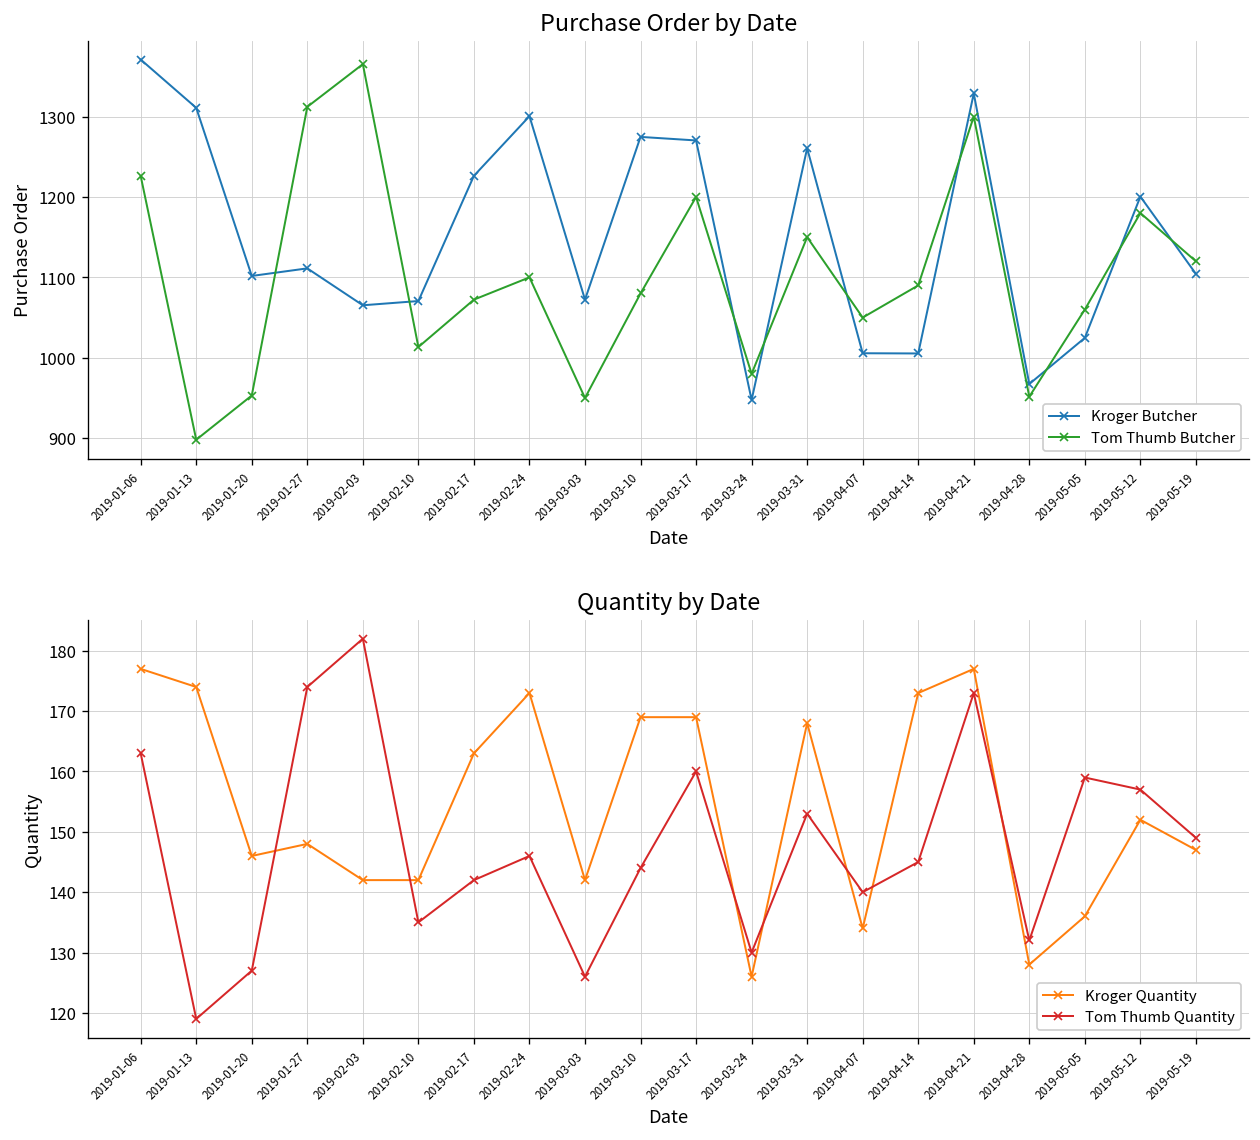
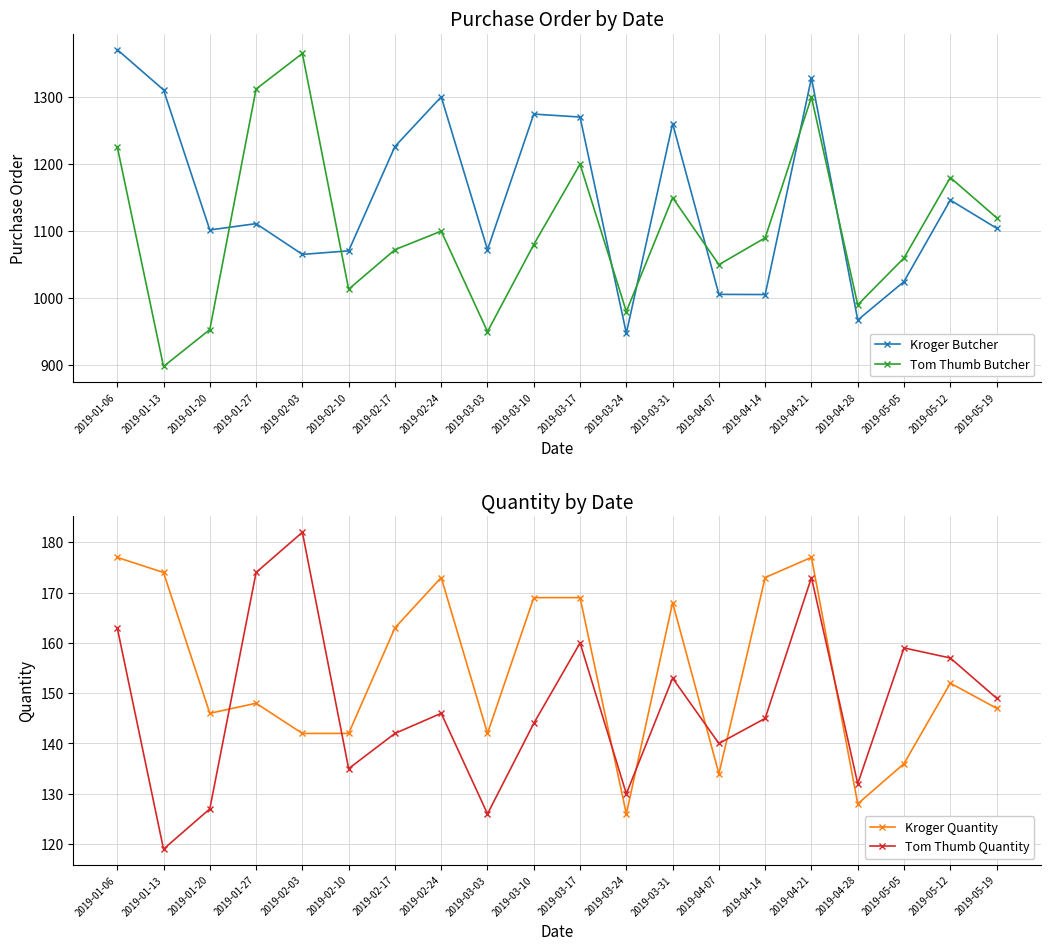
  {
    "Purchase Order by Date": {
      "Kroger Butcher": {
        "2019-01-06": 1370,
        "2019-01-13": 1310,
        "2019-01-20": 1100,
        "2019-01-27": 1110,
        "2019-02-03": 1070,
        "2019-02-10": 1070,
        "2019-02-17": 1230,
        "2019-02-24": 1300,
        "2019-03-03": 1070,
        "2019-03-10": 1270,
        "2019-03-17": 1270,
        "2019-03-24": 950,
        "2019-03-31": 1260,
        "2019-04-07": 1010,
        "2019-04-14": 1010,
        "2019-04-21": 1330,
        "2019-04-28": 970,
        "2019-05-05": 1020,
-       "2019-05-12": 1200,
+       "2019-05-12": 1150,
        "2019-05-19": 1100
      },
      "Tom Thumb Butcher": {
        "2019-01-06": 1230,
        "2019-01-13": 900,
        "2019-01-20": 950,
        "2019-01-27": 1310,
        "2019-02-03": 1370,
        "2019-02-10": 1010,
        "2019-02-17": 1070,
        "2019-02-24": 1100,
        "2019-03-03": 950,
        "2019-03-10": 1080,
        "2019-03-17": 1200,
        "2019-03-24": 980,
        "2019-03-31": 1150,
        "2019-04-07": 1050,
        "2019-04-14": 1090,
        "2019-04-21": 1300,
-       "2019-04-28": 950,
+       "2019-04-28": 990,
        "2019-05-05": 1060,
        "2019-05-12": 1180,
        "2019-05-19": 1120
      }
    },
    "Quantity by Date": {
      "Kroger Quantity": {
        "2019-01-06": 177,
        "2019-01-13": 174,
        "2019-01-20": 146,
        "2019-01-27": 148,
        "2019-02-03": 142,
        "2019-02-10": 142,
        "2019-02-17": 163,
        "2019-02-24": 173,
        "2019-03-03": 142,
        "2019-03-10": 169,
        "2019-03-17": 169,
        "2019-03-24": 126,
        "2019-03-31": 168,
        "2019-04-07": 134,
        "2019-04-14": 173,
        "2019-04-21": 177,
        "2019-04-28": 128,
        "2019-05-05": 136,
        "2019-05-12": 152,
        "2019-05-19": 147
      },
      "Tom Thumb Quantity": {
        "2019-01-06": 163,
        "2019-01-13": 119,
        "2019-01-20": 127,
        "2019-01-27": 174,
        "2019-02-03": 182,
        "2019-02-10": 135,
        "2019-02-17": 142,
        "2019-02-24": 146,
        "2019-03-03": 126,
        "2019-03-10": 144,
        "2019-03-17": 160,
        "2019-03-24": 130,
        "2019-03-31": 153,
        "2019-04-07": 140,
        "2019-04-14": 145,
        "2019-04-21": 173,
        "2019-04-28": 132,
        "2019-05-05": 159,
        "2019-05-12": 157,
        "2019-05-19": 149
      }
    }
  }
